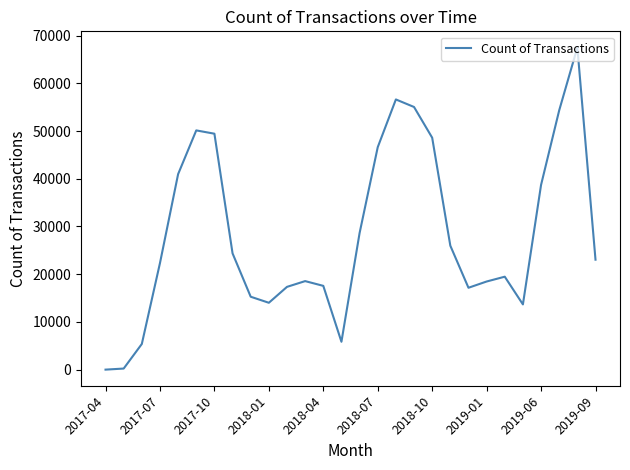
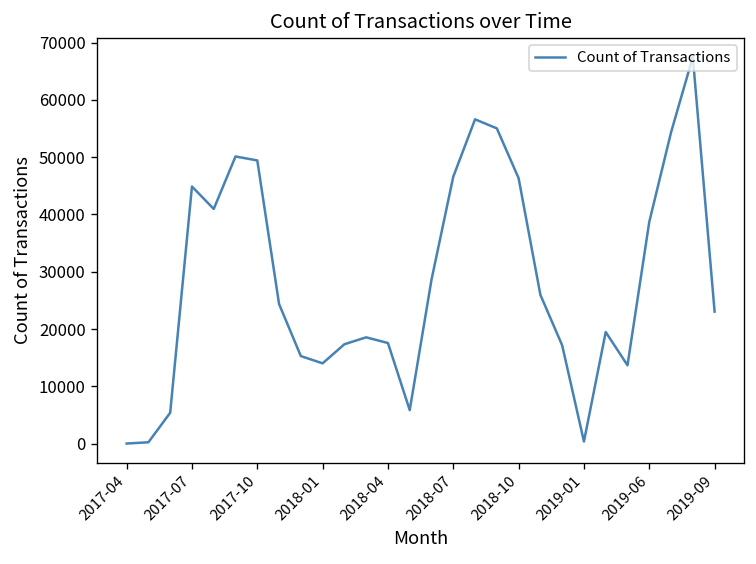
  {
    "2017-04": 0,
-   "2017-07": 22000,
+   "2017-07": 45000,
    "2017-10": 49000,
    "2018-01": 14000,
    "2018-04": 18000,
    "2018-07": 47000,
-   "2018-10": 49000,
-   "2019-01": 18000,
+   "2018-10": 46000,
+   "2019-01": 0,
    "2019-06": 39000,
    "2019-09": 23000
  }
